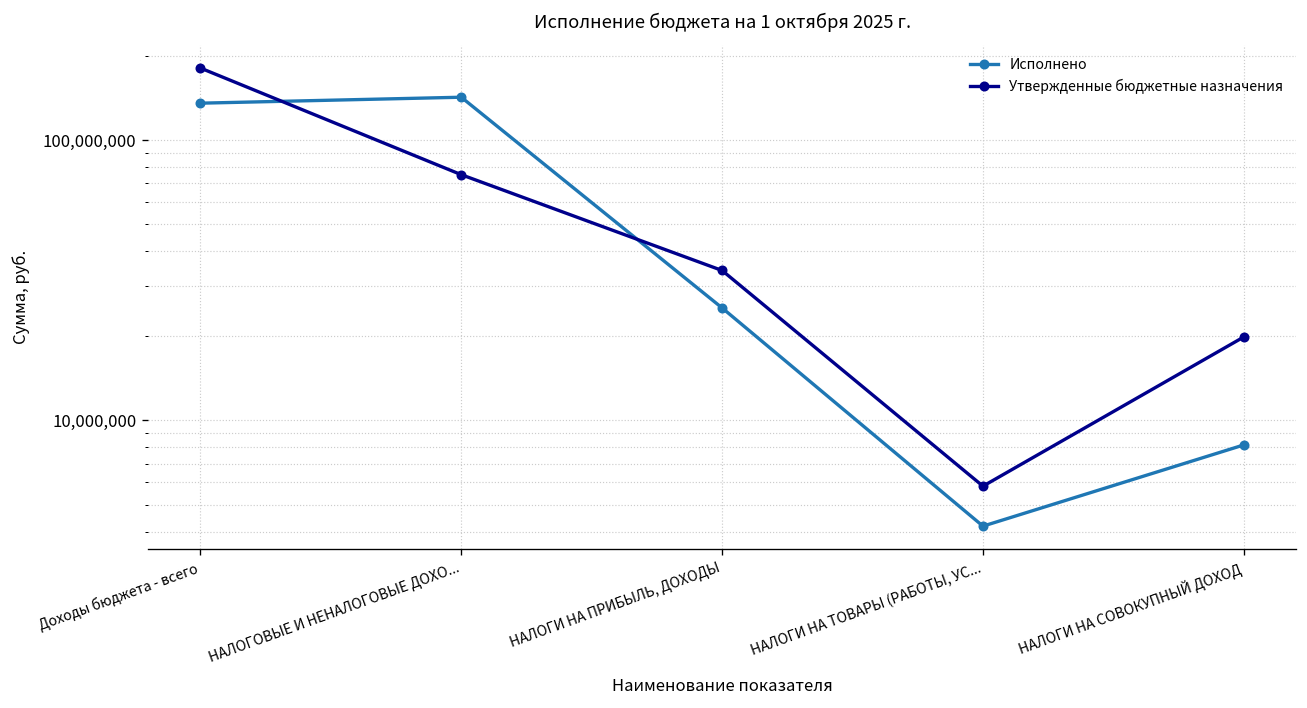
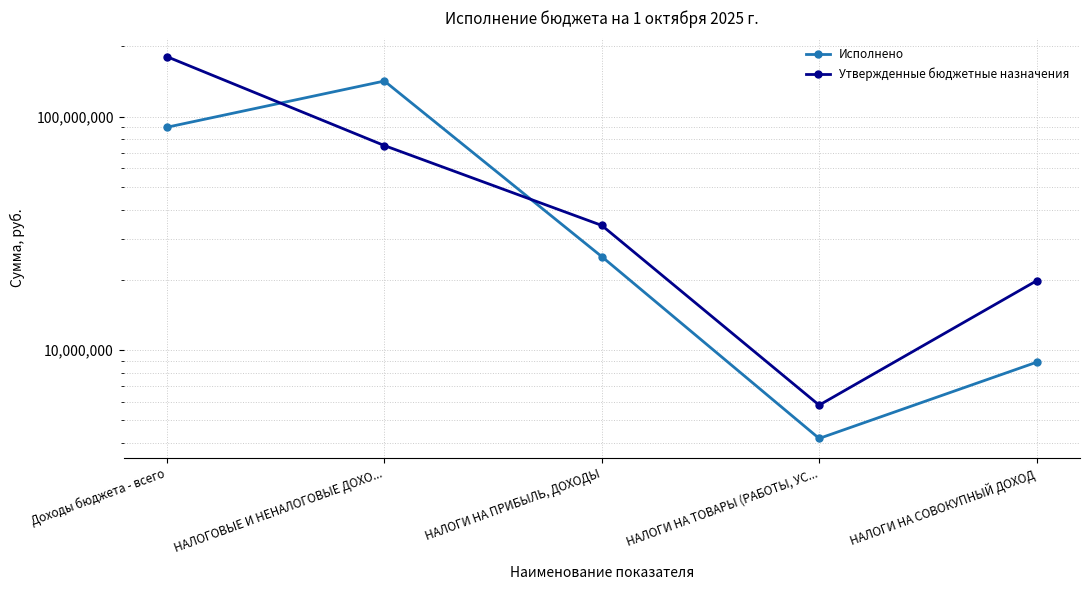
  {
    "Исполнено": {
-     "Доходы бюджета - всего": "140,000,000",
+     "Доходы бюджета - всего": "90,000,000",
      "НАЛОГОВЫЕ И НЕНАЛОГОВЫЕ ДОХО...": "140,000,000",
      "НАЛОГИ НА ПРИБЫЛЬ, ДОХОДЫ": "25,000,000",
      "НАЛОГИ НА ТОВАРЫ (РАБОТЫ, УС...": "4,200,000",
-     "НАЛОГИ НА СОВОКУПНЫЙ ДОХОД": "8,200,000"
+     "НАЛОГИ НА СОВОКУПНЫЙ ДОХОД": "8,900,000"
    },
    "Утвержденные бюджетные назначения": {
      "Доходы бюджета - всего": "180,000,000",
      "НАЛОГОВЫЕ И НЕНАЛОГОВЫЕ ДОХО...": "75,000,000",
      "НАЛОГИ НА ПРИБЫЛЬ, ДОХОДЫ": "34,000,000",
      "НАЛОГИ НА ТОВАРЫ (РАБОТЫ, УС...": "5,800,000",
      "НАЛОГИ НА СОВОКУПНЫЙ ДОХОД": "20,000,000"
    }
  }
